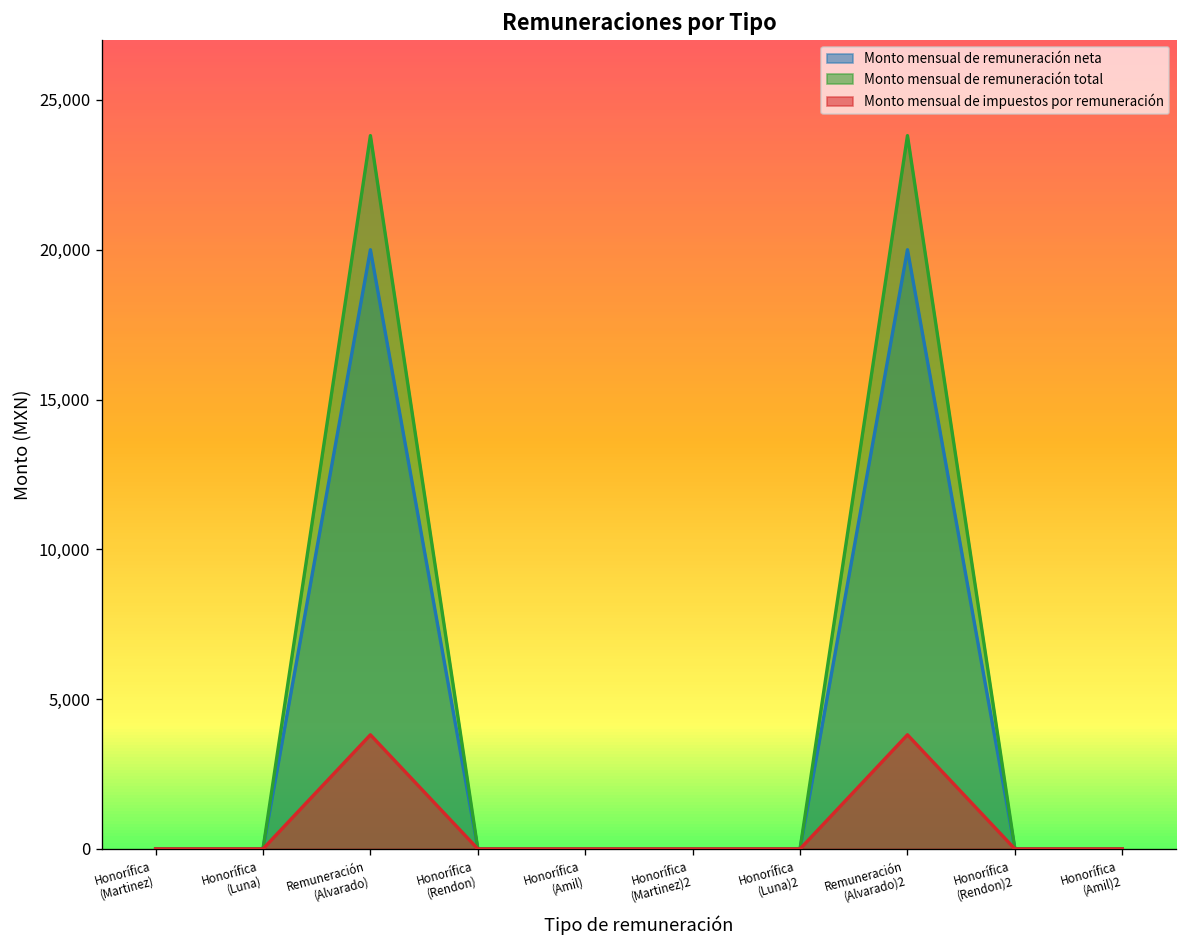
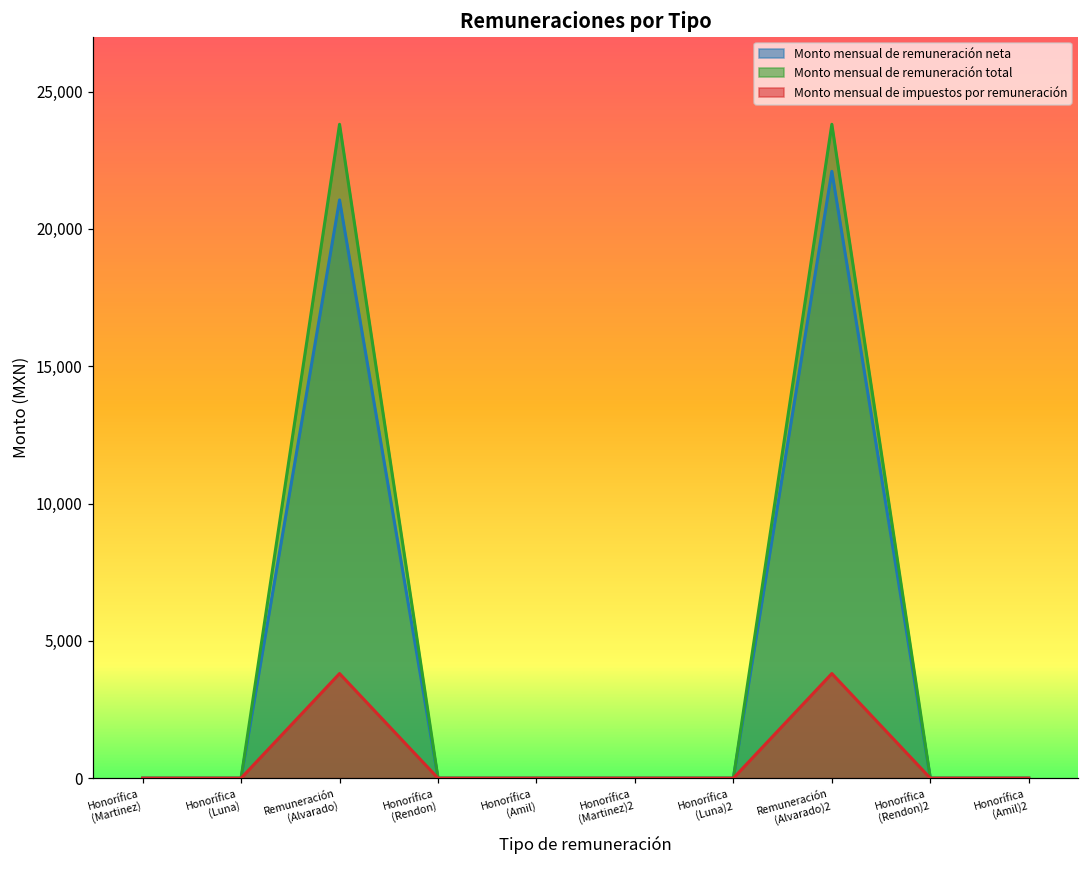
  {
    "Monto mensual de remuneración neta": {
-     "Remuneración (Alvarado)": "20,000",
-     "Remuneración (Alvarado)2": "20,000"
+     "Remuneración (Alvarado)": "21,100",
+     "Remuneración (Alvarado)2": "22,100"
    },
    "Monto mensual de remuneración total": {
      "Remuneración (Alvarado)": "23,800",
      "Remuneración (Alvarado)2": "23,800"
    },
    "Monto mensual de impuestos por remuneración": {
      "Remuneración (Alvarado)": "3,800",
      "Remuneración (Alvarado)2": "3,800"
    }
  }
